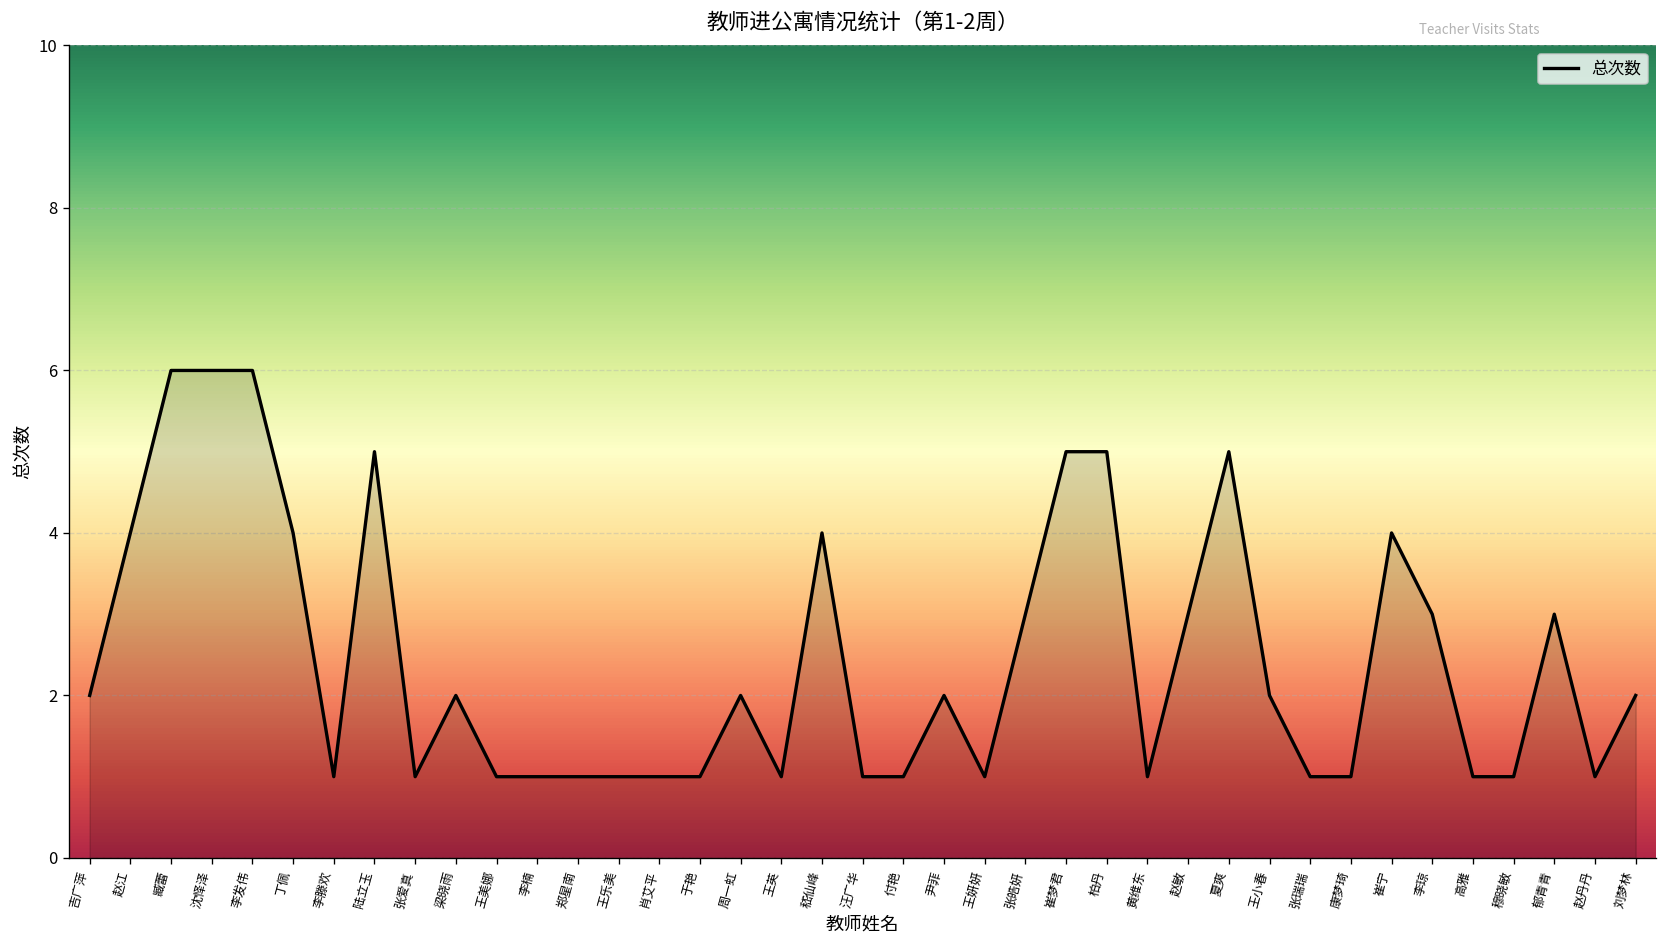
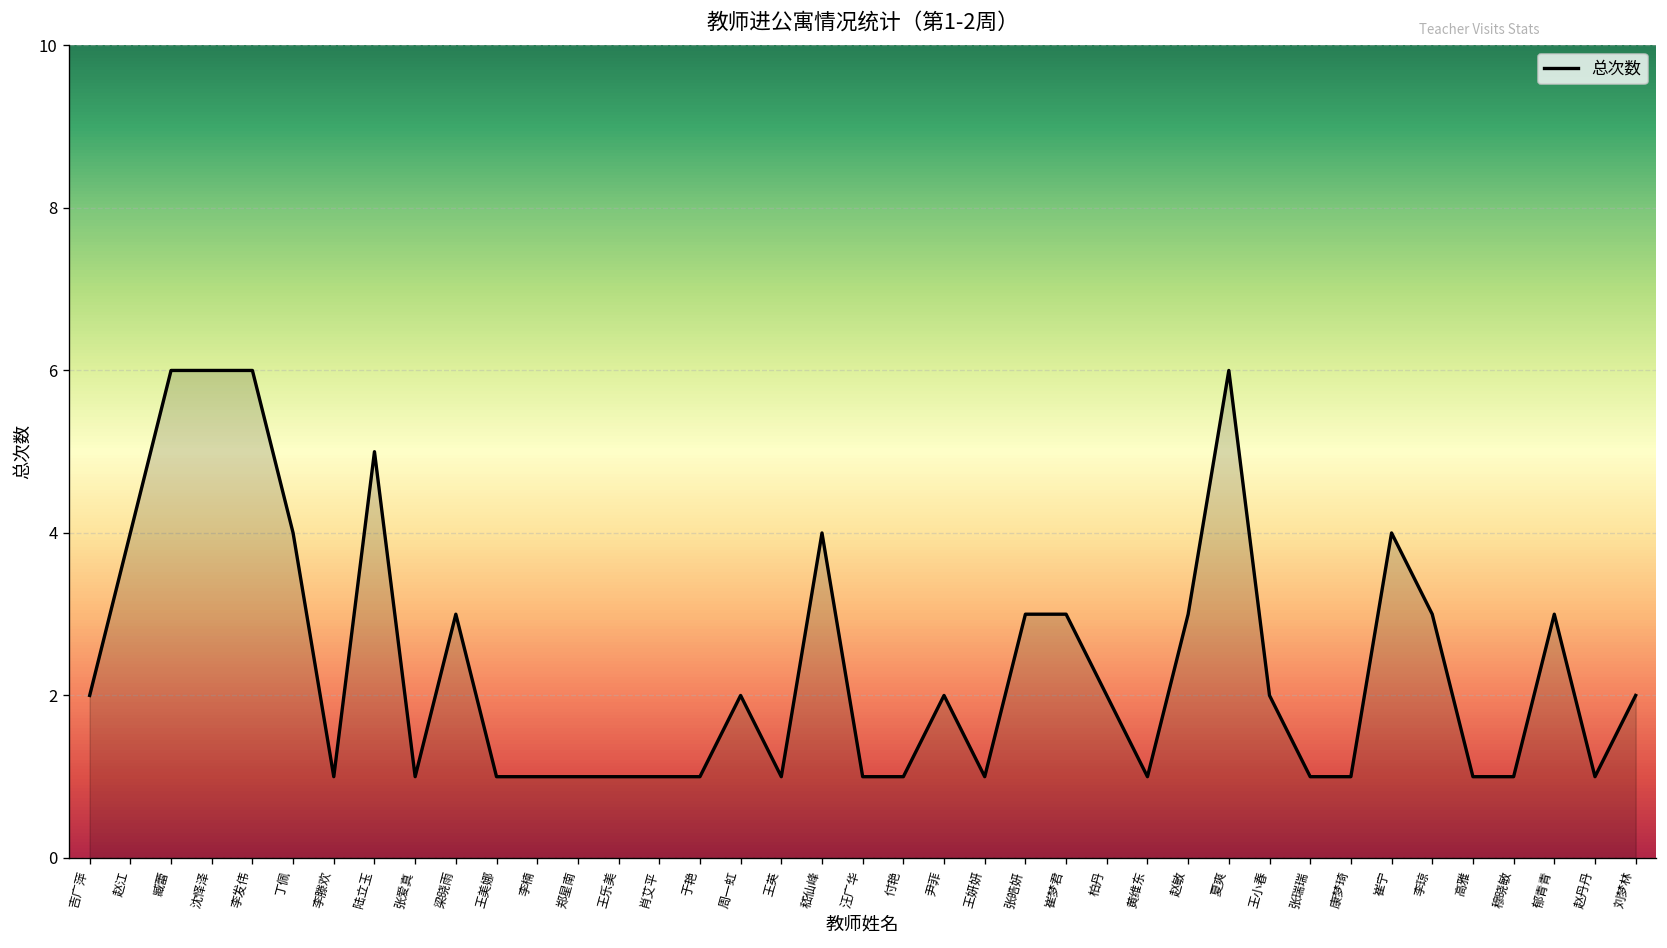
  {
    "吉广萍": 2,
    "赵江": 4,
    "臧蕾": 6,
    "沈怿泽": 6,
    "李发伟": 6,
    "丁佩": 4,
    "李滕欢": 1,
    "陆立玉": 5,
    "张爱真": 1,
-   "梁晓雨": 2,
+   "梁晓雨": 3,
    "王美娜": 1,
    "李楠": 1,
    "郑星南": 1,
    "王乐美": 1,
    "肖艾平": 1,
    "于艳": 1,
    "周一虹": 2,
    "王英": 1,
    "嵇仙峰": 4,
    "汪广华": 1,
    "付艳": 1,
    "尹菲": 2,
    "王妍妍": 1,
    "张皓妍": 3,
-   "崔梦君": 5,
-   "柏丹": 5,
+   "崔梦君": 3,
+   "柏丹": 2,
    "黄维东": 1,
    "赵敏": 3,
-   "夏爽": 5,
+   "夏爽": 6,
    "王小春": 2,
    "张瑞瑞": 1,
    "康梦琦": 1,
    "崔宁": 4,
    "李琼": 3,
    "高雅": 1,
    "穆晓敏": 1,
    "郁青青": 3,
    "赵丹丹": 1,
    "刘梦林": 2
  }
